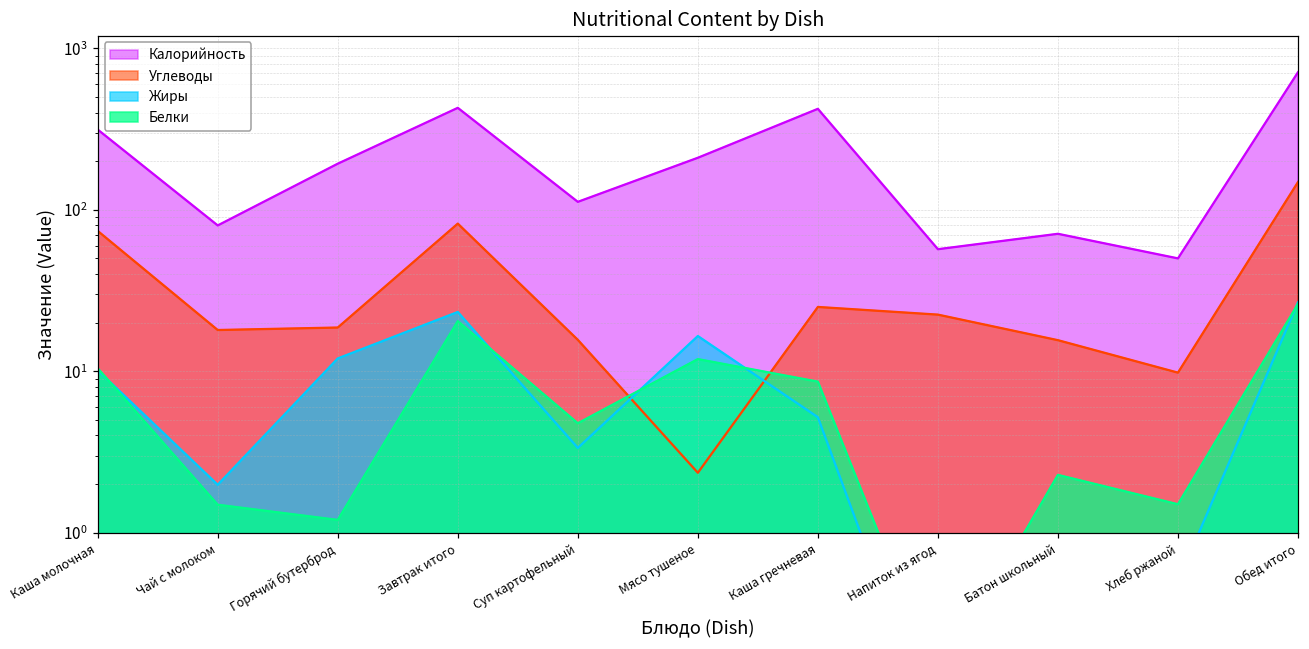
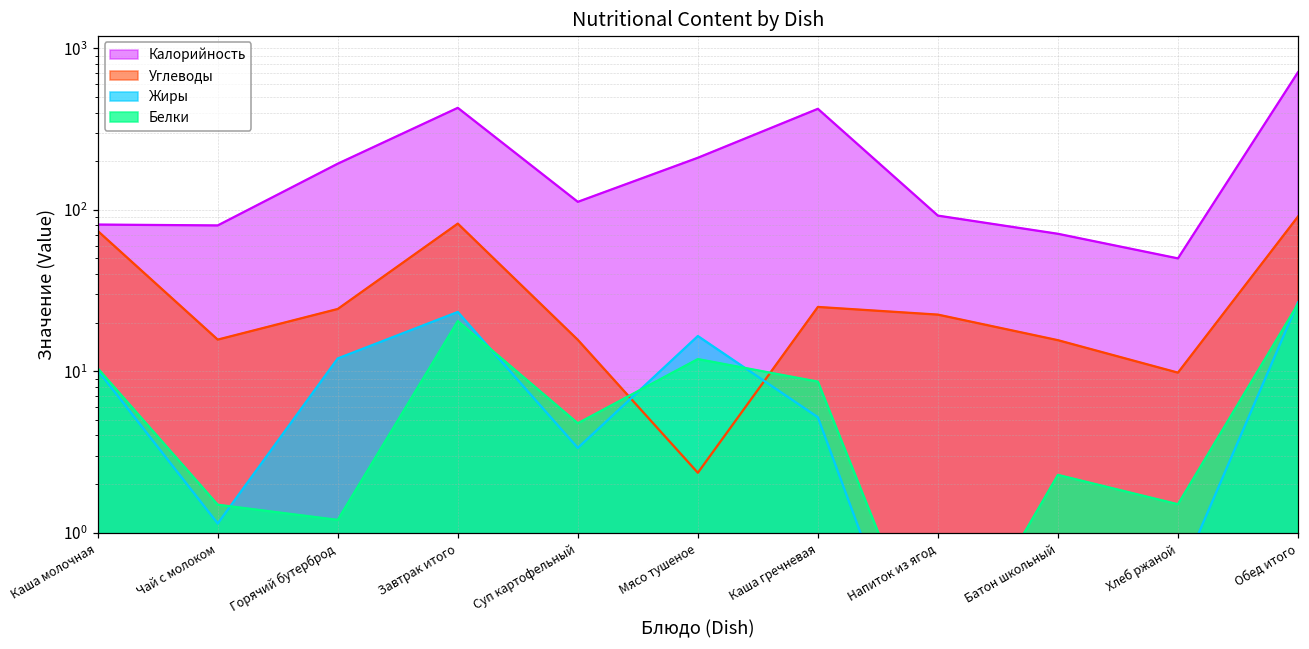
  {
    "Калорийность": {
-     "Каша молочная": 310,
+     "Каша молочная": 80,
      "Чай с молоком": 80,
      "Горячий бутерброд": 190,
      "Завтрак итого": 430,
      "Суп картофельный": 110,
      "Мясо тушеное": 210,
      "Каша гречневая": 420,
-     "Напиток из ягод": 57,
+     "Напиток из ягод": 90,
      "Батон школьный": 70,
      "Хлеб ржаной": 50,
      "Обед итого": 700
    },
    "Углеводы": {
      "Каша молочная": 70,
-     "Чай с молоком": 18,
-     "Горячий бутерброд": 19,
+     "Чай с молоком": 16,
+     "Горячий бутерброд": 24,
      "Завтрак итого": 80,
      "Суп картофельный": 16,
      "Мясо тушеное": 2.4,
      "Каша гречневая": 25,
      "Напиток из ягод": 22,
      "Батон школьный": 16,
      "Хлеб ржаной": 10,
-     "Обед итого": 150
+     "Обед итого": 90
    },
    "Жиры": {
-     "Чай с молоком": 2.0,
+     "Чай с молоком": 1.1,
      "Горячий бутерброд": 12,
      "Завтрак итого": 23,
      "Суп картофельный": 3.4,
      "Мясо тушеное": 17,
      "Каша гречневая": 5.2
    },
    "Белки": {
      "Чай с молоком": 1.5,
      "Горячий бутерброд": 1.2,
      "Завтрак итого": 20,
      "Суп картофельный": 4.8,
      "Мясо тушеное": 12,
      "Каша гречневая": 9,
      "Батон школьный": 2.3,
      "Хлеб ржаной": 1.5
    }
  }
